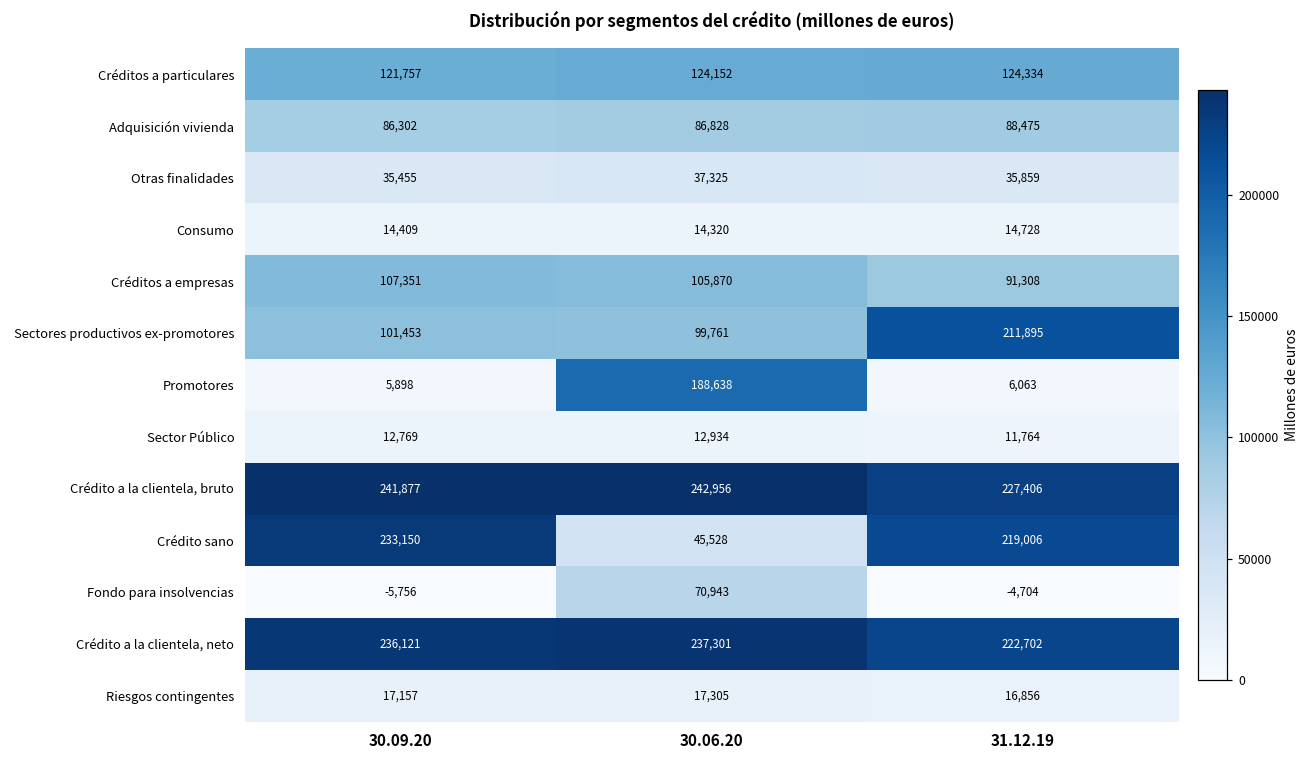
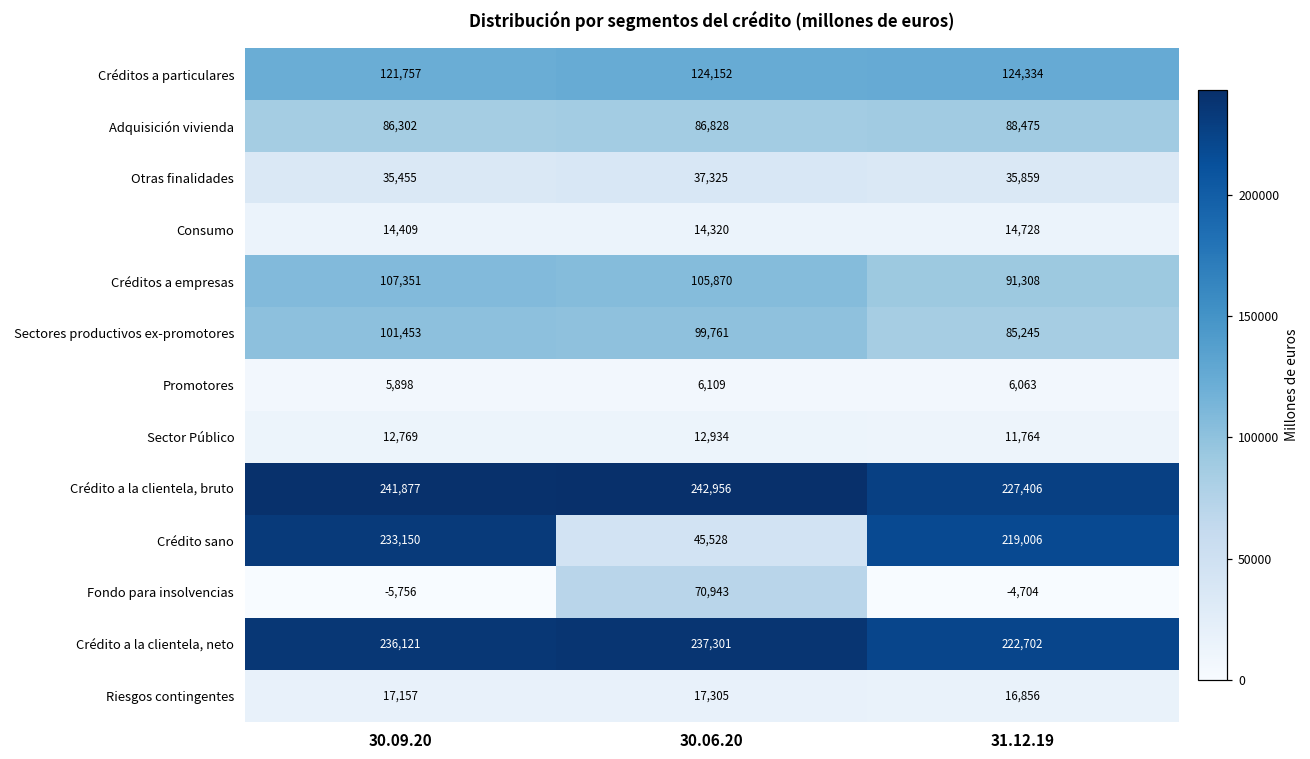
  {
    "Créditos a particulares": {
      "30.09.20": "121,757",
      "30.06.20": "124,152",
      "31.12.19": "124,334"
    },
    "Adquisición vivienda": {
      "30.09.20": "86,302",
      "30.06.20": "86,828",
      "31.12.19": "88,475"
    },
    "Otras finalidades": {
      "30.09.20": "35,455",
      "30.06.20": "37,325",
      "31.12.19": "35,859"
    },
    "Consumo": {
      "30.09.20": "14,409",
      "30.06.20": "14,320",
      "31.12.19": "14,728"
    },
    "Créditos a empresas": {
      "30.09.20": "107,351",
      "30.06.20": "105,870",
      "31.12.19": "91,308"
    },
    "Sectores productivos ex-promotores": {
      "30.09.20": "101,453",
      "30.06.20": "99,761",
-     "31.12.19": "211,895"
+     "31.12.19": "85,245"
    },
    "Promotores": {
      "30.09.20": "5,898",
-     "30.06.20": "188,638",
+     "30.06.20": "6,109",
      "31.12.19": "6,063"
    },
    "Sector Público": {
      "30.09.20": "12,769",
      "30.06.20": "12,934",
      "31.12.19": "11,764"
    },
    "Crédito a la clientela, bruto": {
      "30.09.20": "241,877",
      "30.06.20": "242,956",
      "31.12.19": "227,406"
    },
    "Crédito sano": {
      "30.09.20": "233,150",
      "30.06.20": "45,528",
      "31.12.19": "219,006"
    },
    "Fondo para insolvencias": {
      "30.09.20": "-5,756",
      "30.06.20": "70,943",
      "31.12.19": "-4,704"
    },
    "Crédito a la clientela, neto": {
      "30.09.20": "236,121",
      "30.06.20": "237,301",
      "31.12.19": "222,702"
    },
    "Riesgos contingentes": {
      "30.09.20": "17,157",
      "30.06.20": "17,305",
      "31.12.19": "16,856"
    }
  }
